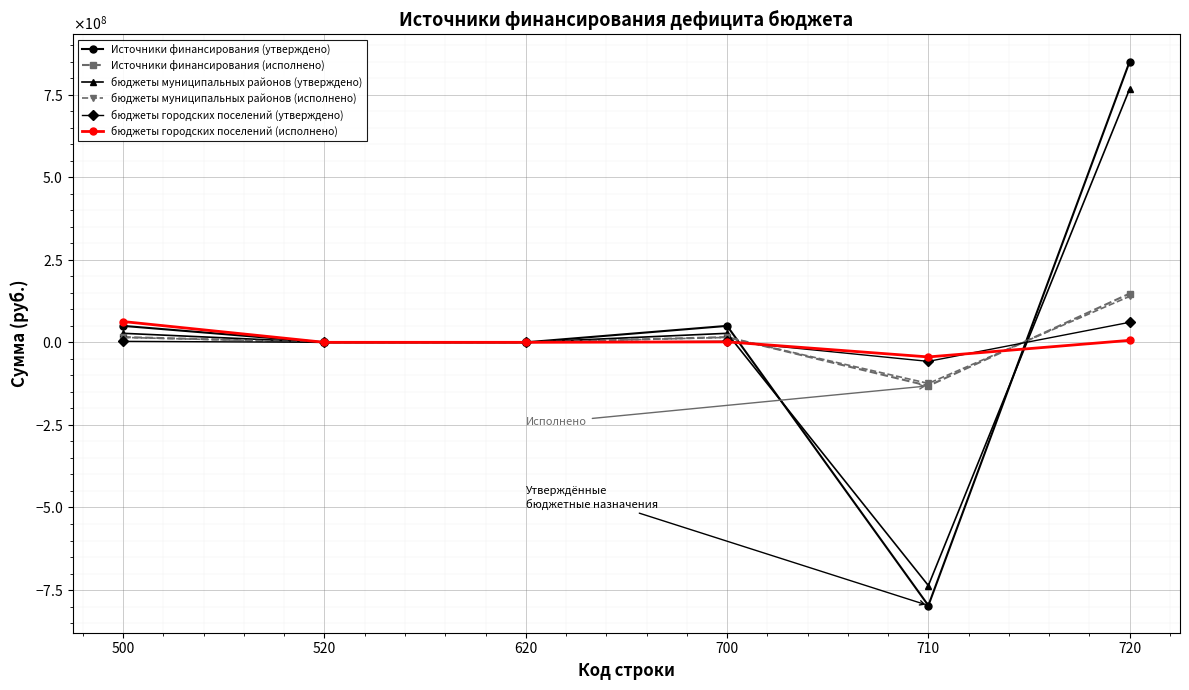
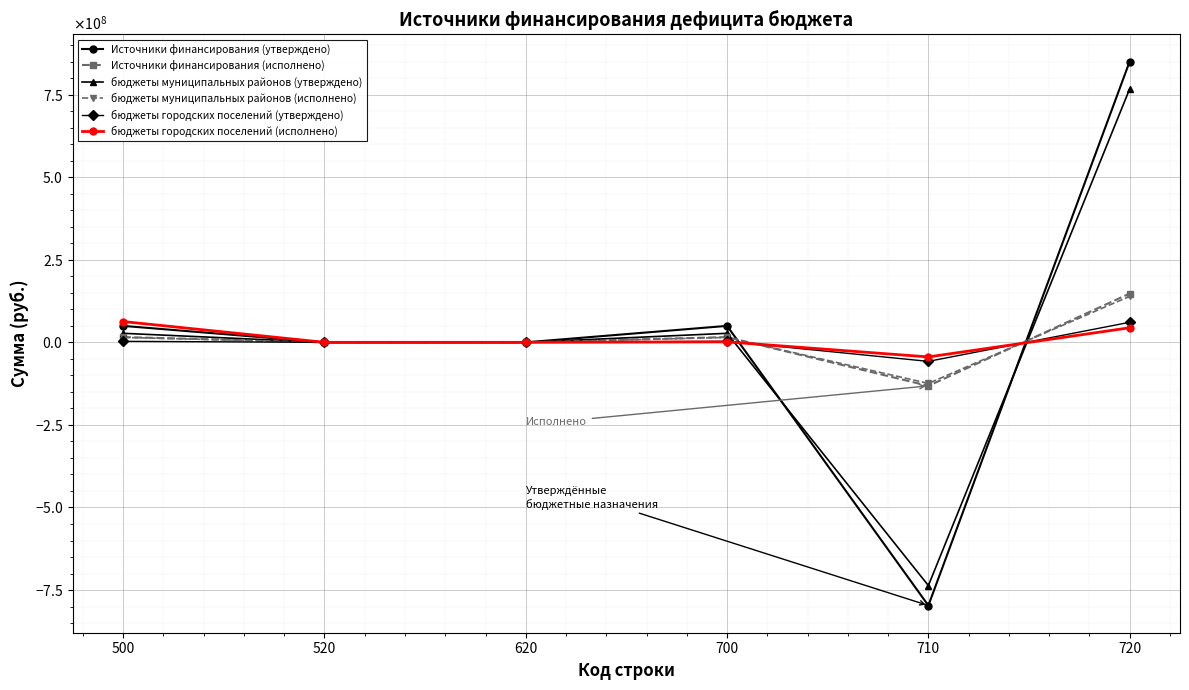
  {
    "бюджеты городских поселений (исполнено)": {
      "500": 60000000,
      "710": -40000000,
-     "720": 10000000
+     "720": 40000000
    }
  }
